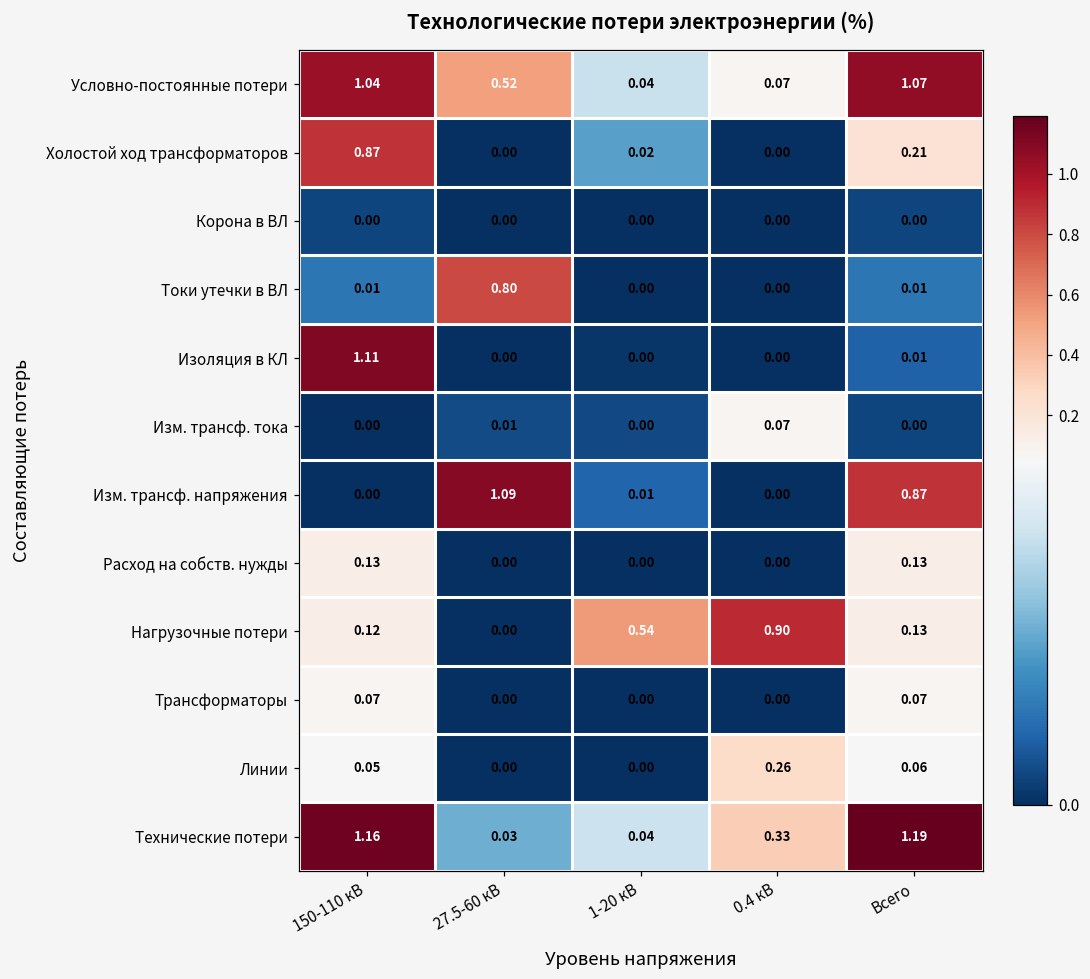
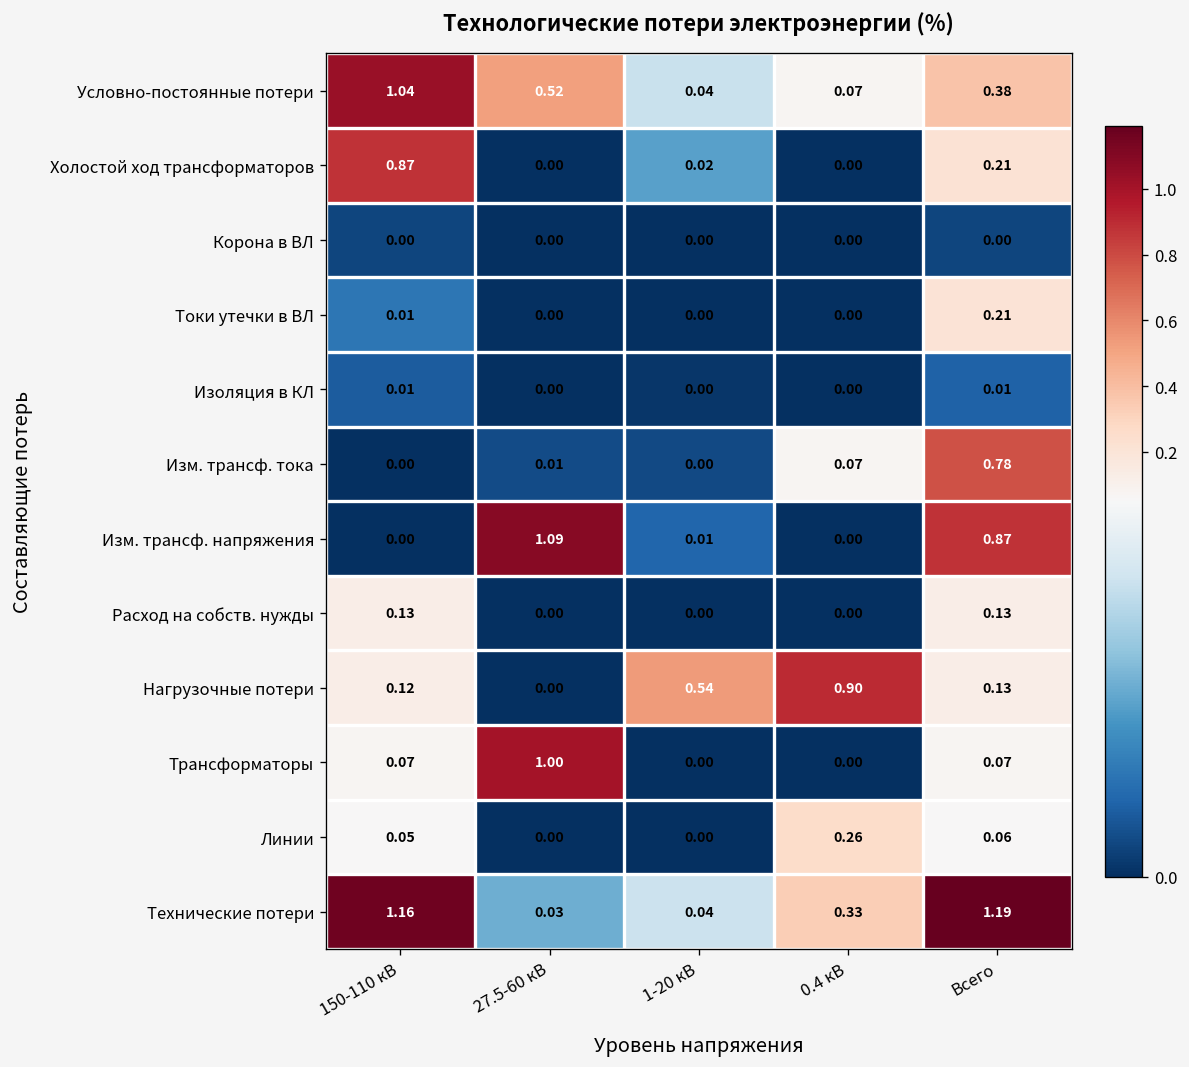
  {
    "Условно-постоянные потери": {
      "150-110 кВ": 1.04,
      "27.5-60 кВ": 0.52,
      "1-20 кВ": 0.04,
      "0.4 кВ": 0.07,
-     "Всего": 1.07
+     "Всего": 0.38
    },
    "Холостой ход трансформаторов": {
      "150-110 кВ": 0.87,
      "27.5-60 кВ": 0.00,
      "1-20 кВ": 0.02,
      "0.4 кВ": 0.00,
      "Всего": 0.21
    },
    "Корона в ВЛ": {
      "150-110 кВ": 0.00,
      "27.5-60 кВ": 0.00,
      "1-20 кВ": 0.00,
      "0.4 кВ": 0.00,
      "Всего": 0.00
    },
    "Токи утечки в ВЛ": {
      "150-110 кВ": 0.01,
-     "27.5-60 кВ": 0.80,
+     "27.5-60 кВ": 0.00,
      "1-20 кВ": 0.00,
      "0.4 кВ": 0.00,
-     "Всего": 0.01
+     "Всего": 0.21
    },
    "Изоляция в КЛ": {
-     "150-110 кВ": 1.11,
+     "150-110 кВ": 0.01,
      "27.5-60 кВ": 0.00,
      "1-20 кВ": 0.00,
      "0.4 кВ": 0.00,
      "Всего": 0.01
    },
    "Изм. трансф. тока": {
      "150-110 кВ": 0.00,
      "27.5-60 кВ": 0.01,
      "1-20 кВ": 0.00,
      "0.4 кВ": 0.07,
-     "Всего": 0.00
+     "Всего": 0.78
    },
    "Изм. трансф. напряжения": {
      "150-110 кВ": 0.00,
      "27.5-60 кВ": 1.09,
      "1-20 кВ": 0.01,
      "0.4 кВ": 0.00,
      "Всего": 0.87
    },
    "Расход на собств. нужды": {
      "150-110 кВ": 0.13,
      "27.5-60 кВ": 0.00,
      "1-20 кВ": 0.00,
      "0.4 кВ": 0.00,
      "Всего": 0.13
    },
    "Нагрузочные потери": {
      "150-110 кВ": 0.12,
      "27.5-60 кВ": 0.00,
      "1-20 кВ": 0.54,
      "0.4 кВ": 0.90,
      "Всего": 0.13
    },
    "Трансформаторы": {
      "150-110 кВ": 0.07,
-     "27.5-60 кВ": 0.00,
+     "27.5-60 кВ": 1.00,
      "1-20 кВ": 0.00,
      "0.4 кВ": 0.00,
      "Всего": 0.07
    },
    "Линии": {
      "150-110 кВ": 0.05,
      "27.5-60 кВ": 0.00,
      "1-20 кВ": 0.00,
      "0.4 кВ": 0.26,
      "Всего": 0.06
    },
    "Технические потери": {
      "150-110 кВ": 1.16,
      "27.5-60 кВ": 0.03,
      "1-20 кВ": 0.04,
      "0.4 кВ": 0.33,
      "Всего": 1.19
    }
  }
